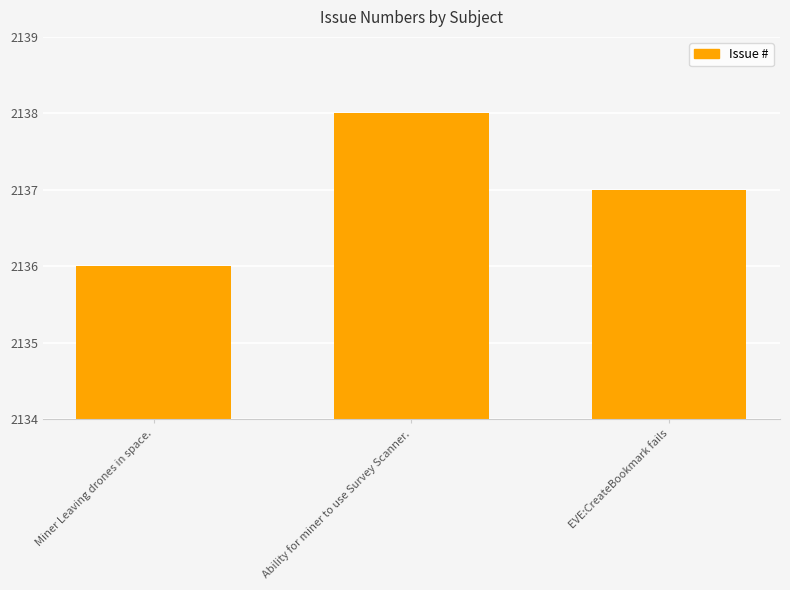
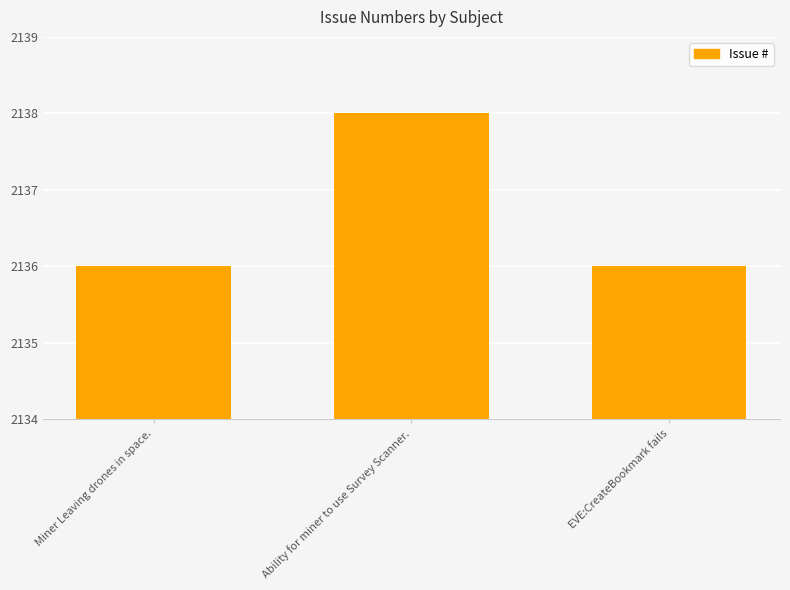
  {
    "Miner Leaving drones in space.": 2136,
    "Ability for miner to use Survey Scanner.": 2138,
-   "EVE:CreateBookmark fails": 2137
+   "EVE:CreateBookmark fails": 2136
  }
